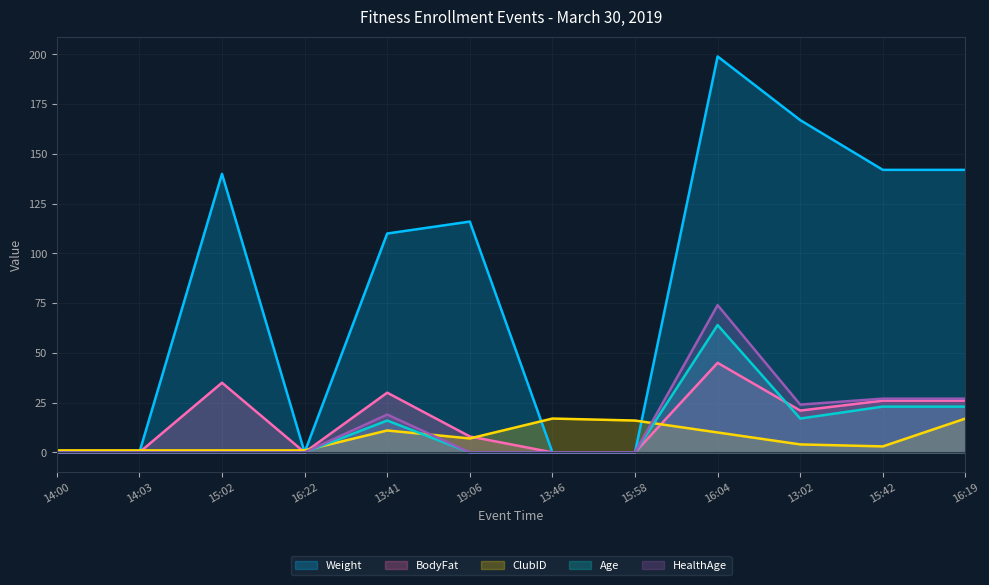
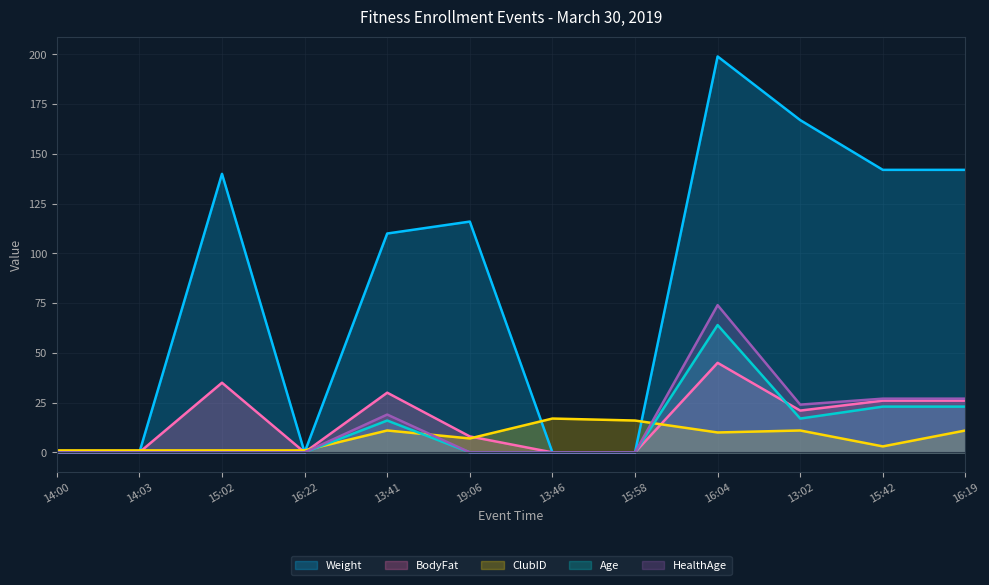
  {
    "ClubID": {
      "13:41": 11,
      "13:46": 17,
      "15:58": 16,
      "16:04": 10,
-     "13:02": 4,
+     "13:02": 11,
      "15:42": 3,
-     "16:19": 17
+     "16:19": 11
    }
  }
